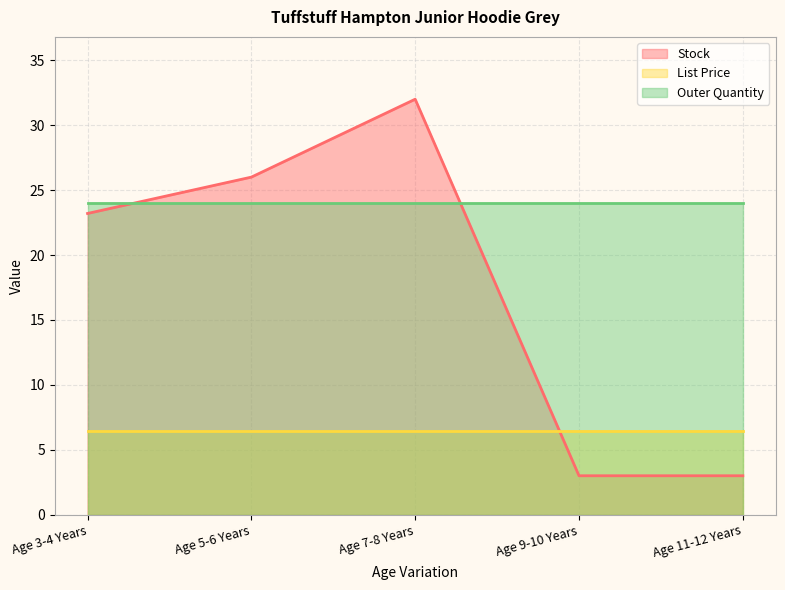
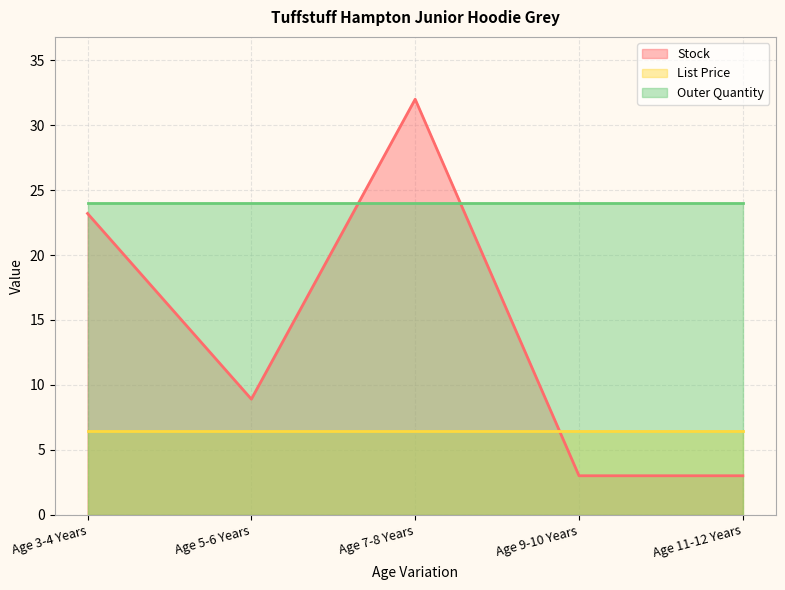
  {
    "Stock": {
      "Age 3-4 Years": 23.2,
-     "Age 5-6 Years": 26.0,
+     "Age 5-6 Years": 8.9,
      "Age 7-8 Years": 32.0,
      "Age 9-10 Years": 3.0,
      "Age 11-12 Years": 3.0
    },
    "List Price": {
      "Age 3-4 Years": 6.5,
      "Age 5-6 Years": 6.5,
      "Age 7-8 Years": 6.5,
      "Age 9-10 Years": 6.5,
      "Age 11-12 Years": 6.5
    },
    "Outer Quantity": {
      "Age 3-4 Years": 24.0,
      "Age 5-6 Years": 24.0,
      "Age 7-8 Years": 24.0,
      "Age 9-10 Years": 24.0,
      "Age 11-12 Years": 24.0
    }
  }
